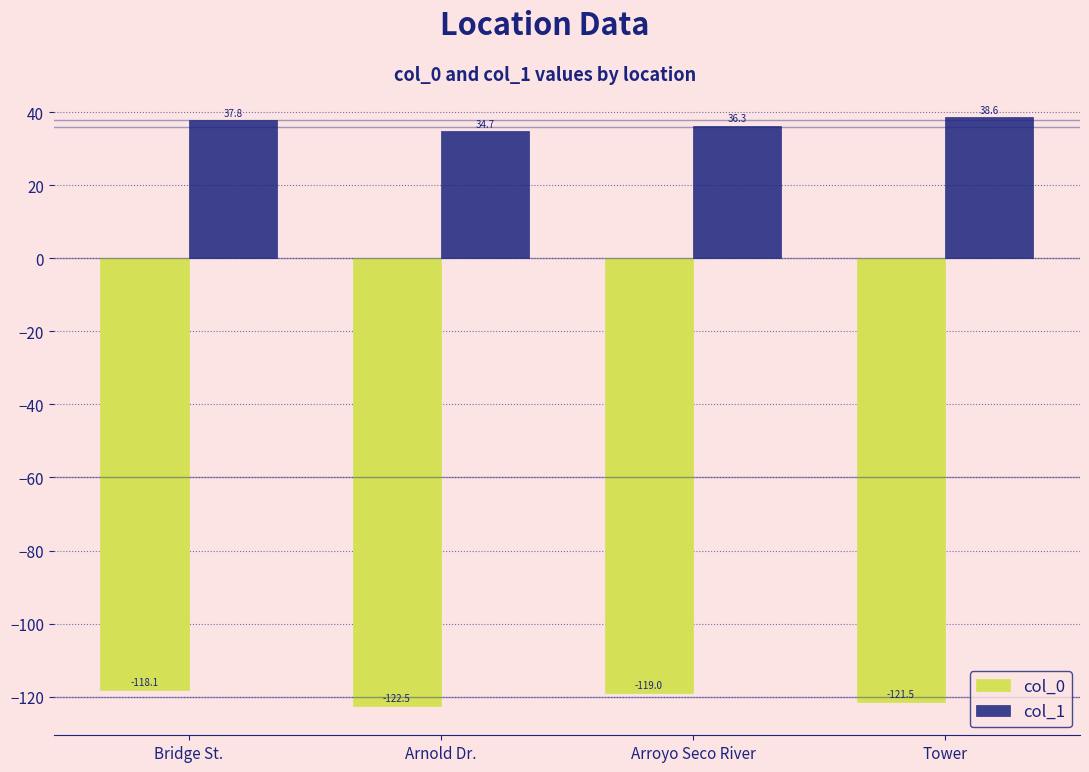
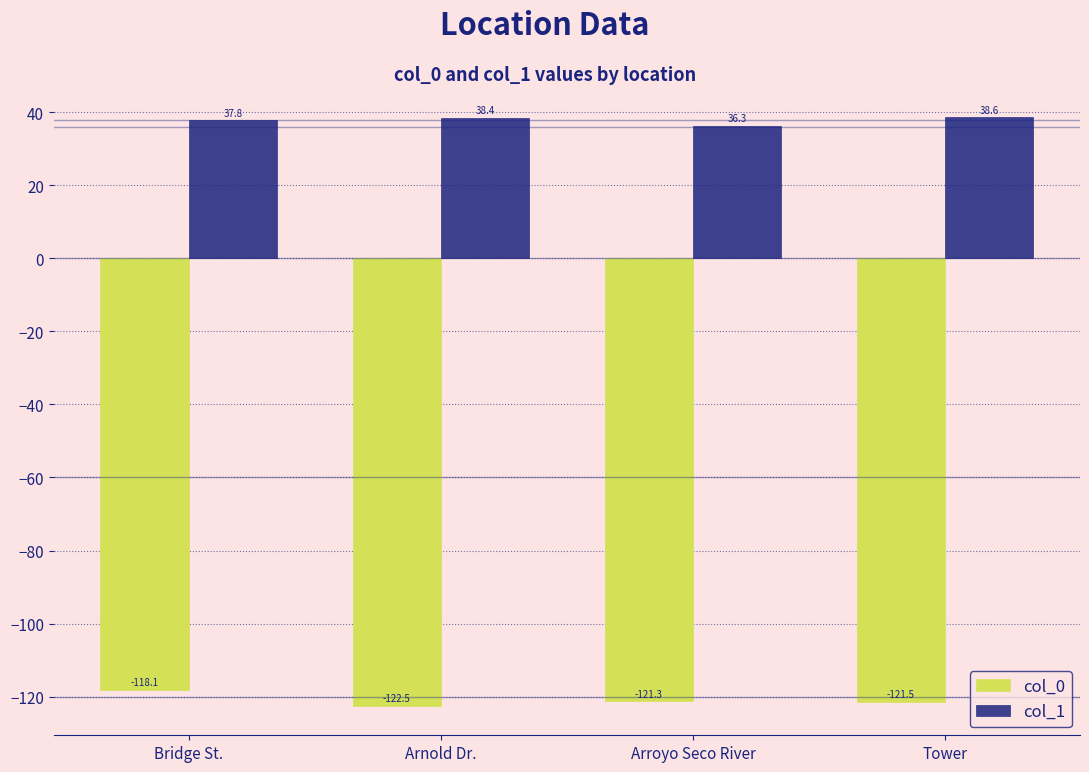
  {
    "col_0": {
      "Bridge St.": -118.1,
      "Arnold Dr.": -122.5,
-     "Arroyo Seco River": -119.0,
+     "Arroyo Seco River": -121.3,
      "Tower": -121.5
    },
    "col_1": {
      "Bridge St.": 37.8,
-     "Arnold Dr.": 34.7,
+     "Arnold Dr.": 38.4,
      "Arroyo Seco River": 36.3,
      "Tower": 38.6
    }
  }
